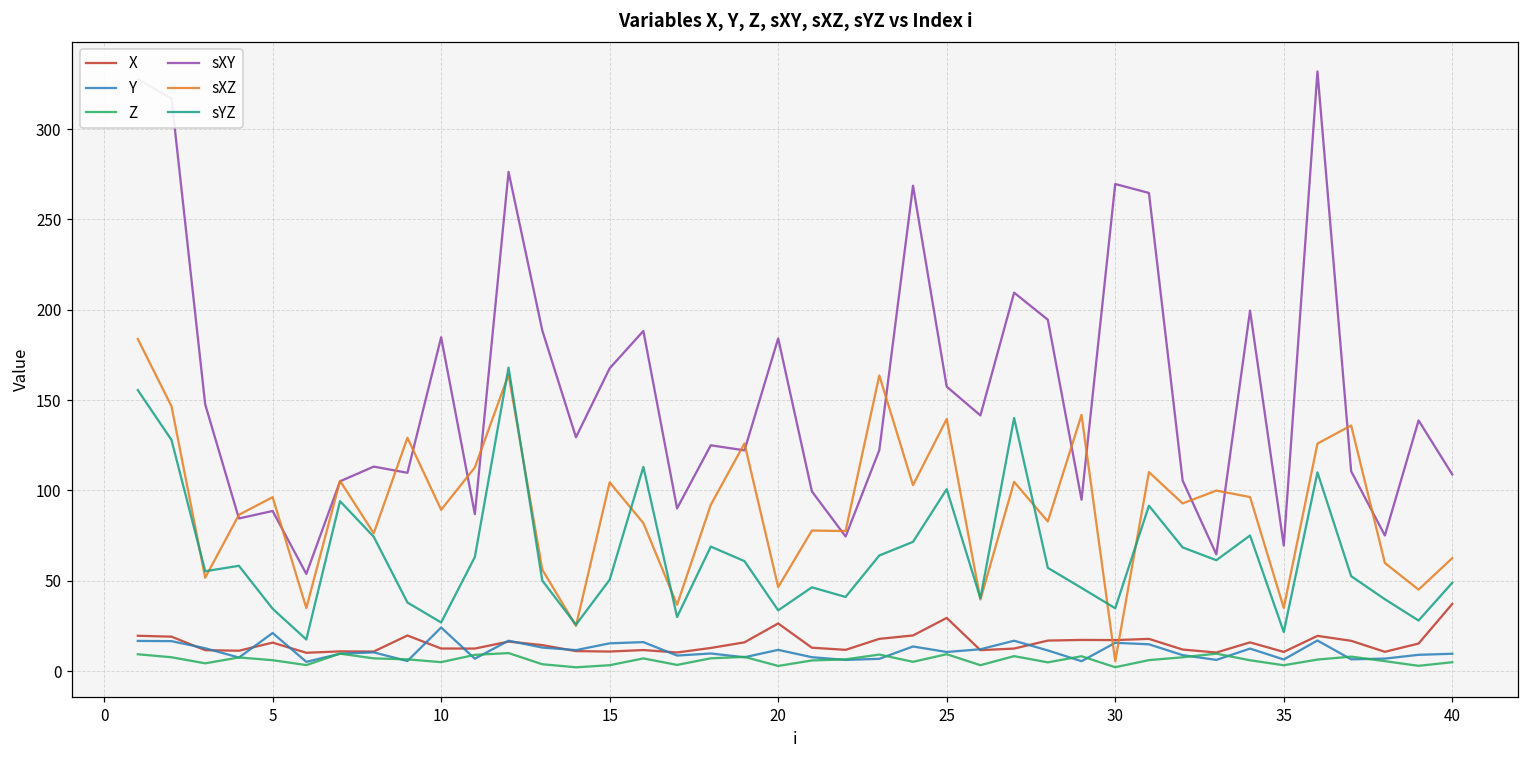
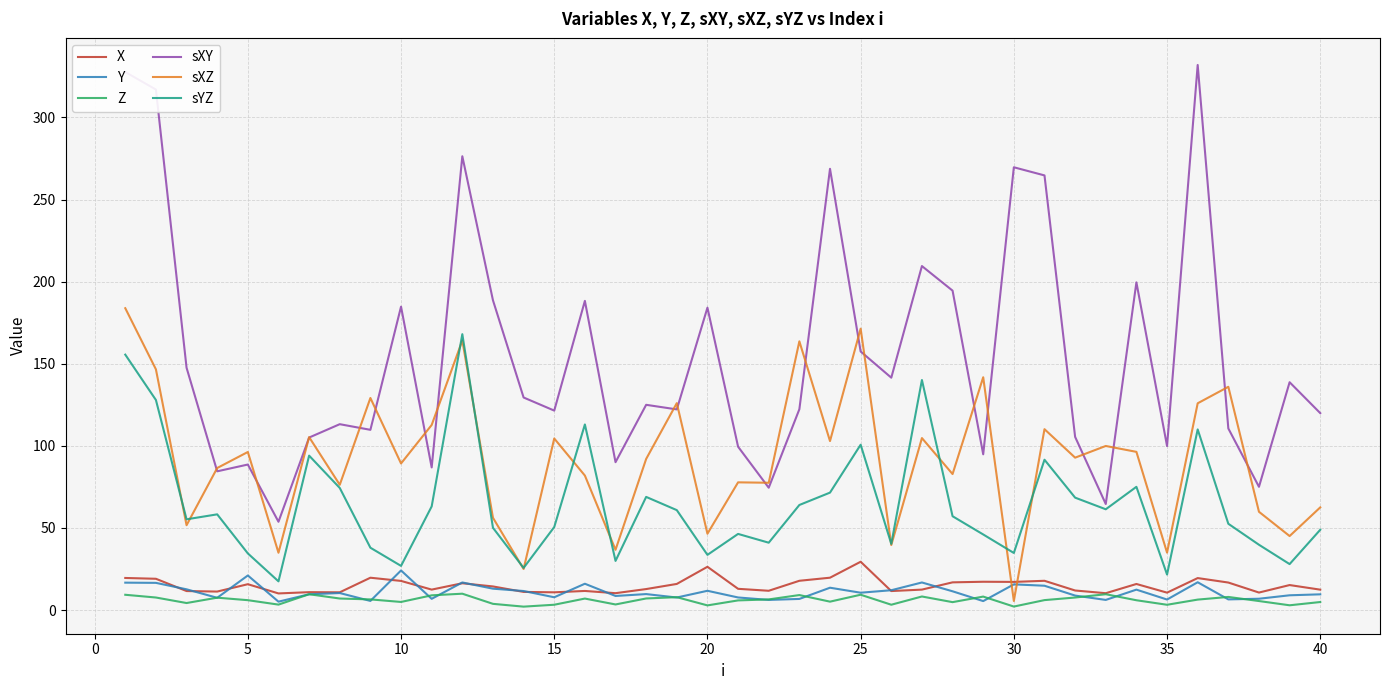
  {
    "X": {
      "5": 16,
-     "10": 12,
+     "10": 18,
      "15": 11,
      "20": 26,
      "25": 29,
      "35": 11,
-     "40": 37
+     "40": 12
    },
    "Y": {
      "5": 21,
      "10": 24,
-     "15": 15,
+     "15": 8,
      "20": 12,
      "35": 6,
      "40": 10
    },
    "sXY": {
      "5": 89,
      "10": 185,
-     "15": 168,
+     "15": 121,
      "20": 184,
      "25": 157,
      "30": 270,
-     "35": 69,
-     "40": 109
+     "35": 100,
+     "40": 120
    },
    "sXZ": {
      "5": 96,
      "10": 89,
      "15": 104,
      "20": 47,
-     "25": 140,
+     "25": 171,
      "30": 6,
      "35": 35,
      "40": 63
    }
  }
